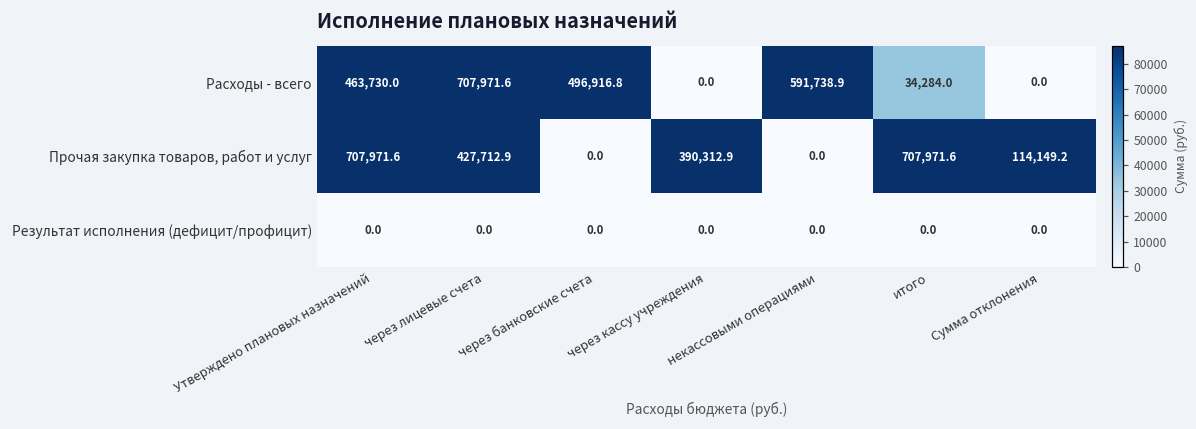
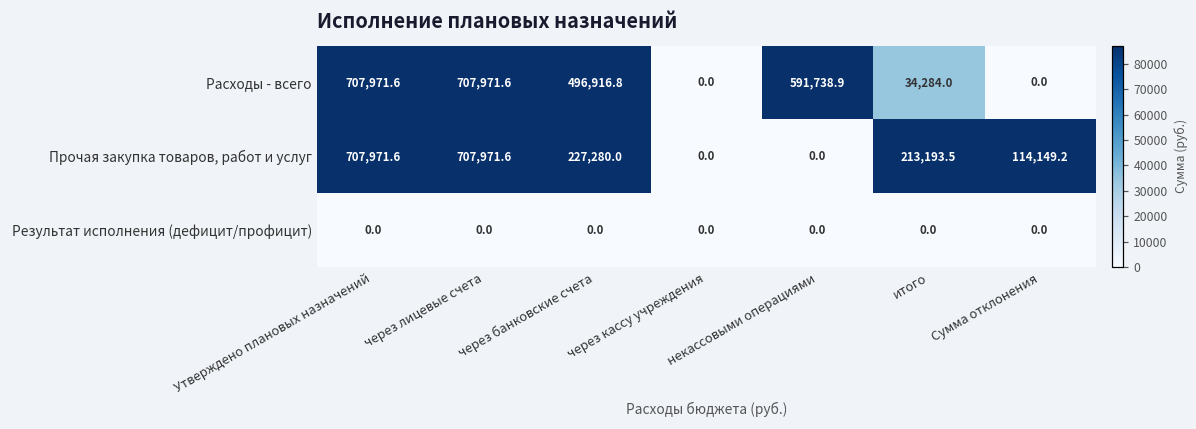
  {
    "Расходы - всего": {
-     "Утверждено плановых назначений": "463,730.0",
+     "Утверждено плановых назначений": "707,971.6",
      "через лицевые счета": "707,971.6",
      "через банковские счета": "496,916.8",
      "через кассу учреждения": "0.0",
      "некассовыми операциями": "591,738.9",
      "итого": "34,284.0",
      "Сумма отклонения": "0.0"
    },
    "Прочая закупка товаров, работ и услуг": {
      "Утверждено плановых назначений": "707,971.6",
-     "через лицевые счета": "427,712.9",
-     "через банковские счета": "0.0",
-     "через кассу учреждения": "390,312.9",
+     "через лицевые счета": "707,971.6",
+     "через банковские счета": "227,280.0",
+     "через кассу учреждения": "0.0",
      "некассовыми операциями": "0.0",
-     "итого": "707,971.6",
+     "итого": "213,193.5",
      "Сумма отклонения": "114,149.2"
    },
    "Результат исполнения (дефицит/профицит)": {
      "Утверждено плановых назначений": "0.0",
      "через лицевые счета": "0.0",
      "через банковские счета": "0.0",
      "через кассу учреждения": "0.0",
      "некассовыми операциями": "0.0",
      "итого": "0.0",
      "Сумма отклонения": "0.0"
    }
  }
